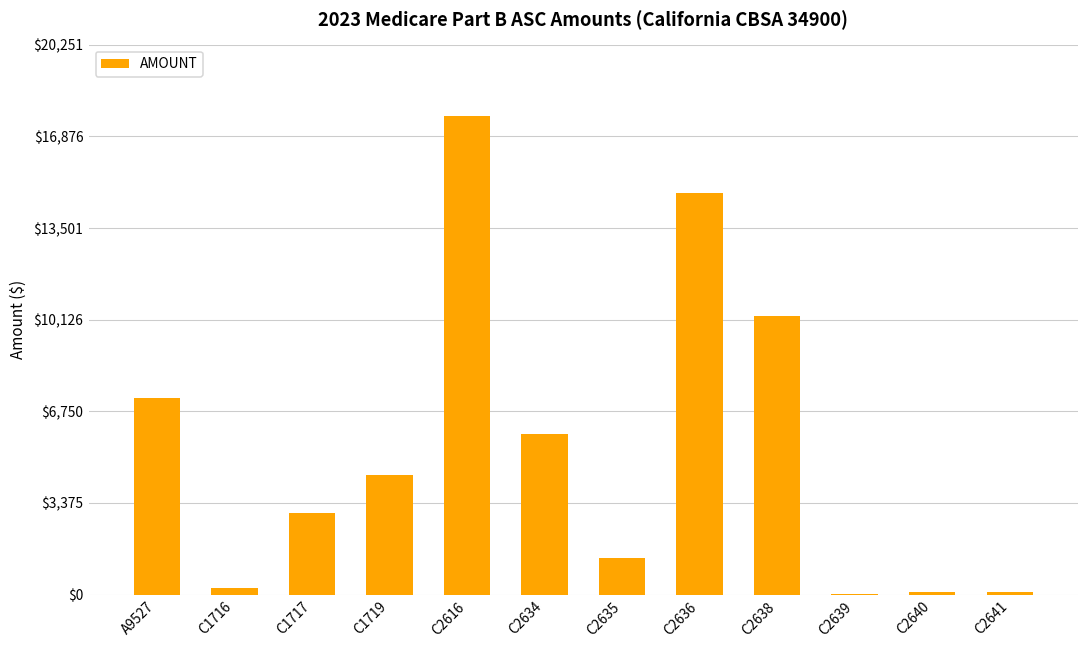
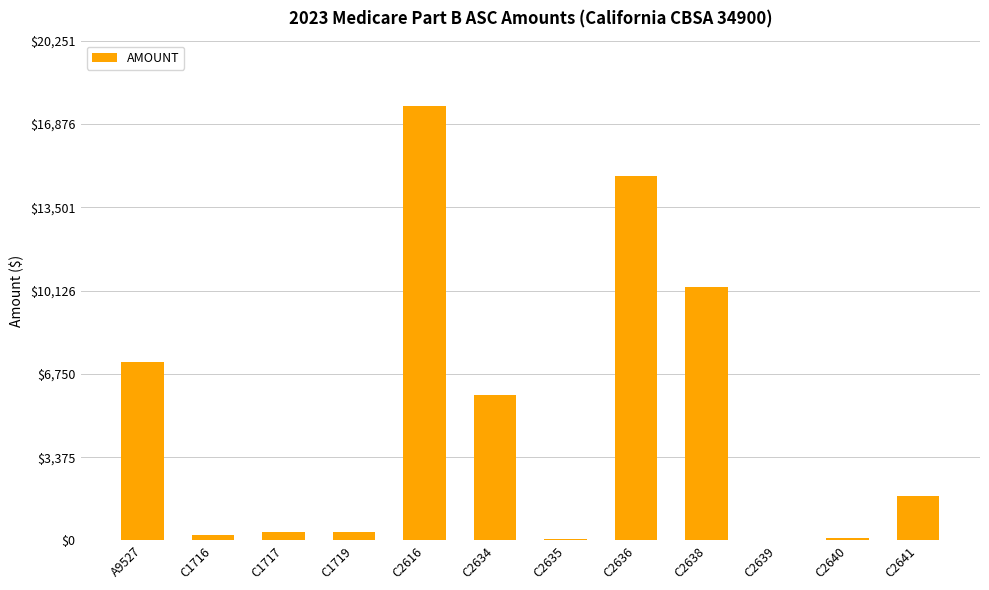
  {
    "A9527": "$7,200",
    "C1716": "$200",
-   "C1717": "$3,000",
-   "C1719": "$4,400",
+   "C1717": "$300",
+   "C1719": "$300",
    "C2616": "$17,600",
    "C2634": "$5,900",
-   "C2635": "$1,400",
+   "C2635": "$100",
    "C2636": "$14,800",
    "C2638": "$10,300",
-   "C2641": "$100"
+   "C2641": "$1,800"
  }
